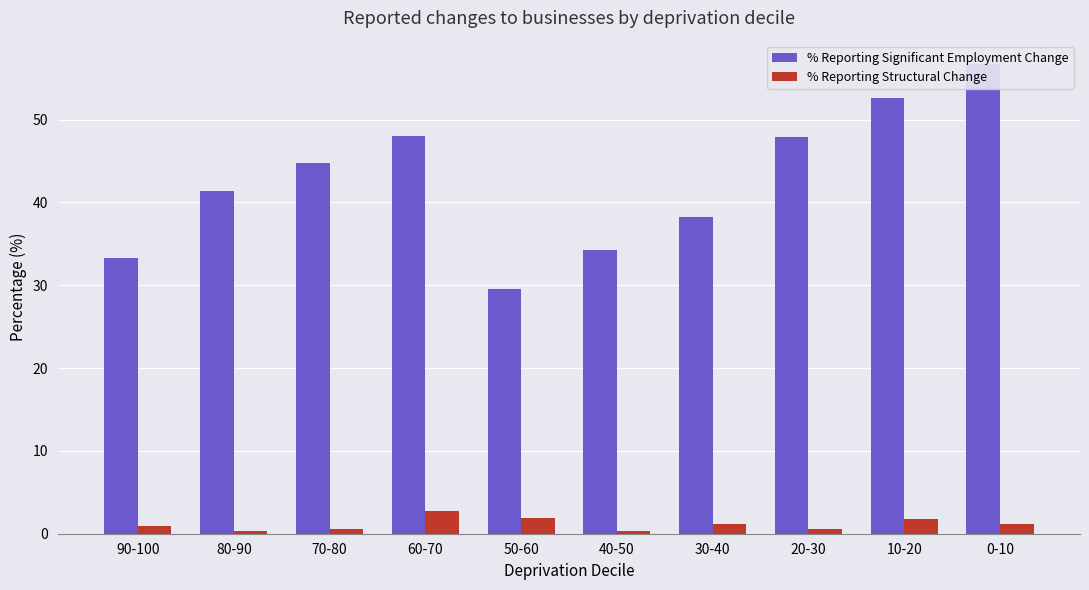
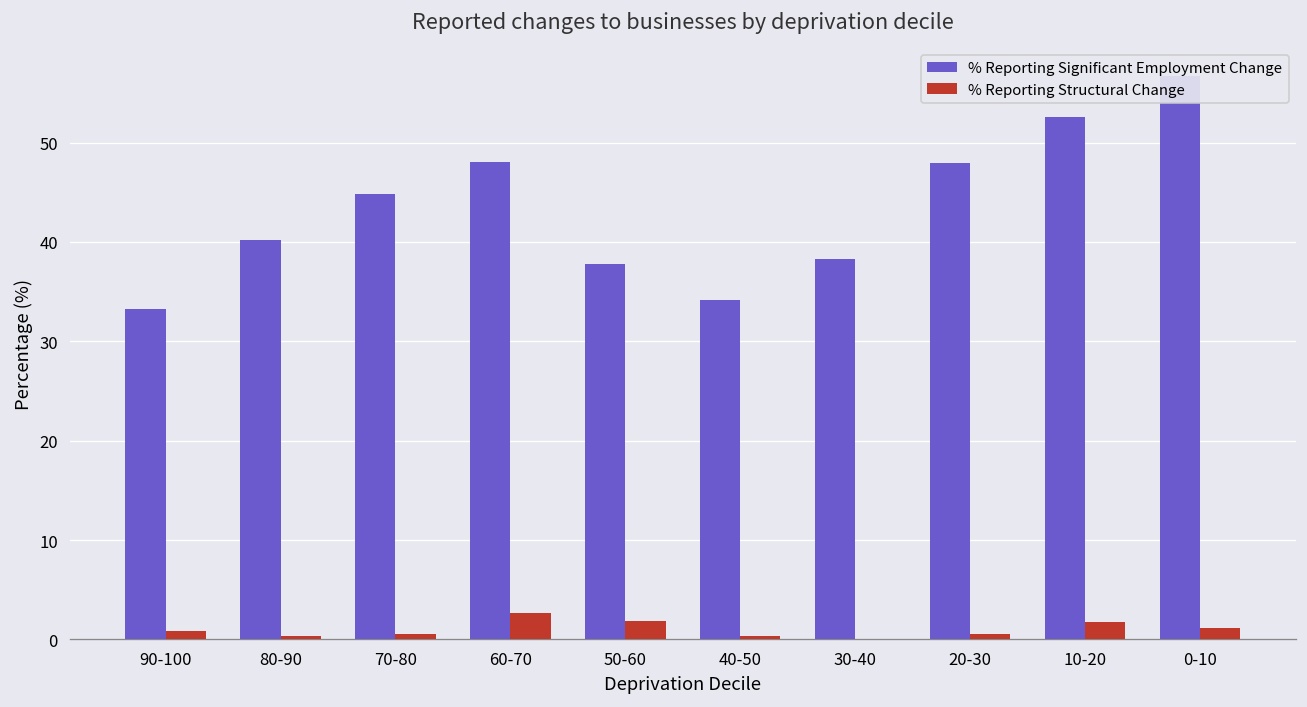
  {
    "% Reporting Significant Employment Change": {
      "90-100": 33,
-     "80-90": 41,
+     "80-90": 40,
      "70-80": 45,
      "60-70": 48,
-     "50-60": 30,
+     "50-60": 38,
      "40-50": 34,
      "30-40": 38,
      "20-30": 48,
      "10-20": 53
    },
    "% Reporting Structural Change": {
      "90-100": 1,
      "70-80": 1,
      "60-70": 3,
      "50-60": 2,
-     "30-40": 1,
+     "30-40": 0,
      "20-30": 1,
      "10-20": 2,
      "0-10": 1
    }
  }
